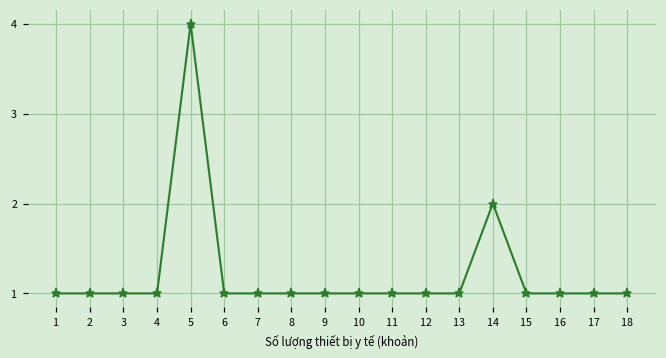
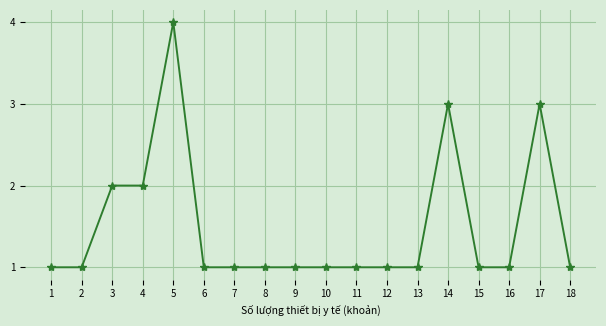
  {
    "1": 1,
    "2": 1,
-   "3": 1,
-   "4": 1,
+   "3": 2,
+   "4": 2,
    "5": 4,
    "6": 1,
    "7": 1,
    "8": 1,
    "9": 1,
    "10": 1,
    "11": 1,
    "12": 1,
    "13": 1,
-   "14": 2,
+   "14": 3,
    "15": 1,
    "16": 1,
-   "17": 1,
+   "17": 3,
    "18": 1
  }
